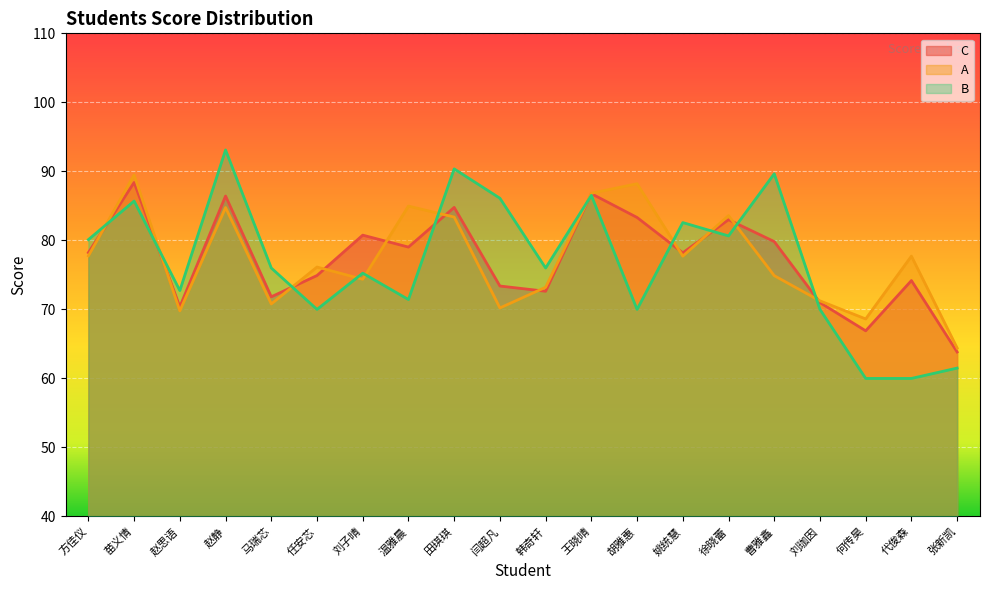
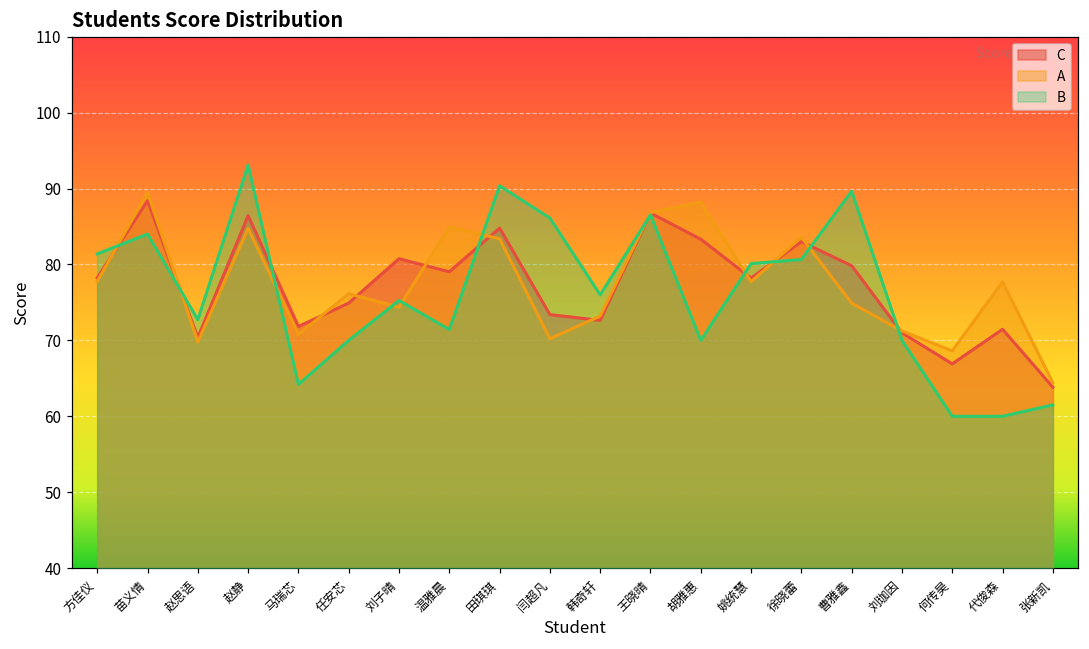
  {
    "C": {
      "方佳仪": 78,
      "苗义情": 88,
      "赵思语": 70,
      "赵静": 86,
      "马瑞芯": 72,
      "任安芯": 75,
      "刘子晴": 81,
      "温雅晨": 79,
      "田琪琪": 85,
      "闫超凡": 73,
      "韩奇轩": 73,
      "胡雅惠": 83,
      "姚统慧": 78,
      "徐晓蕾": 83,
      "曹雅鑫": 80,
      "何传昊": 67,
-     "代俊森": 74,
+     "代俊森": 71,
      "张新凯": 64
    },
    "A": {
      "方佳仪": 78,
      "苗义情": 89,
      "赵思语": 70,
      "赵静": 85,
      "马瑞芯": 71,
      "任安芯": 76,
      "刘子晴": 74,
      "温雅晨": 85,
      "田琪琪": 83,
      "闫超凡": 70,
      "韩奇轩": 73,
      "胡雅惠": 88,
      "姚统慧": 78,
      "徐晓蕾": 84,
      "曹雅鑫": 75,
      "何传昊": 69,
      "代俊森": 78,
      "张新凯": 64
    },
    "B": {
-     "方佳仪": 80,
-     "苗义情": 86,
+     "方佳仪": 81,
+     "苗义情": 84,
      "赵思语": 73,
      "赵静": 93,
-     "马瑞芯": 76,
+     "马瑞芯": 64,
      "任安芯": 70,
      "刘子晴": 75,
      "温雅晨": 71,
      "田琪琪": 90,
      "闫超凡": 86,
      "韩奇轩": 76,
      "胡雅惠": 70,
-     "姚统慧": 83,
+     "姚统慧": 80,
      "徐晓蕾": 81,
      "曹雅鑫": 90,
      "刘珈因": 70,
      "何传昊": 60,
      "代俊森": 60,
      "张新凯": 62
    }
  }
